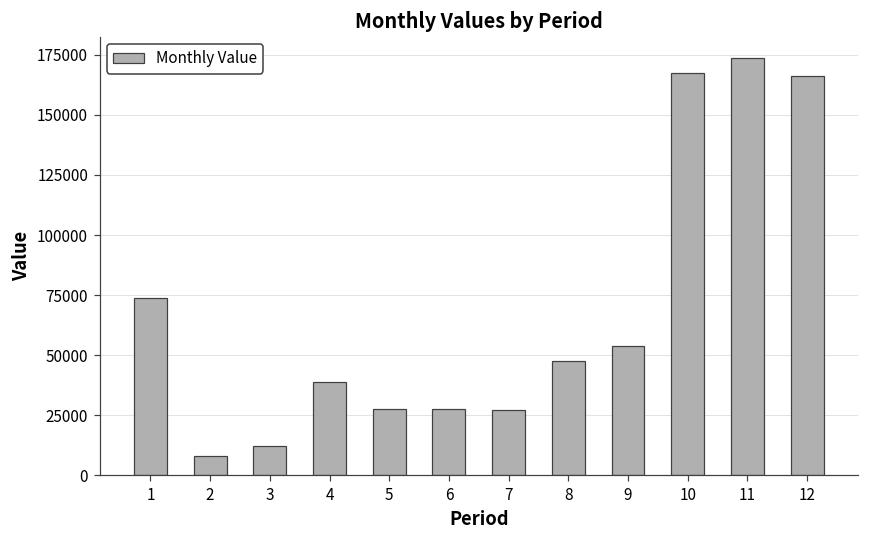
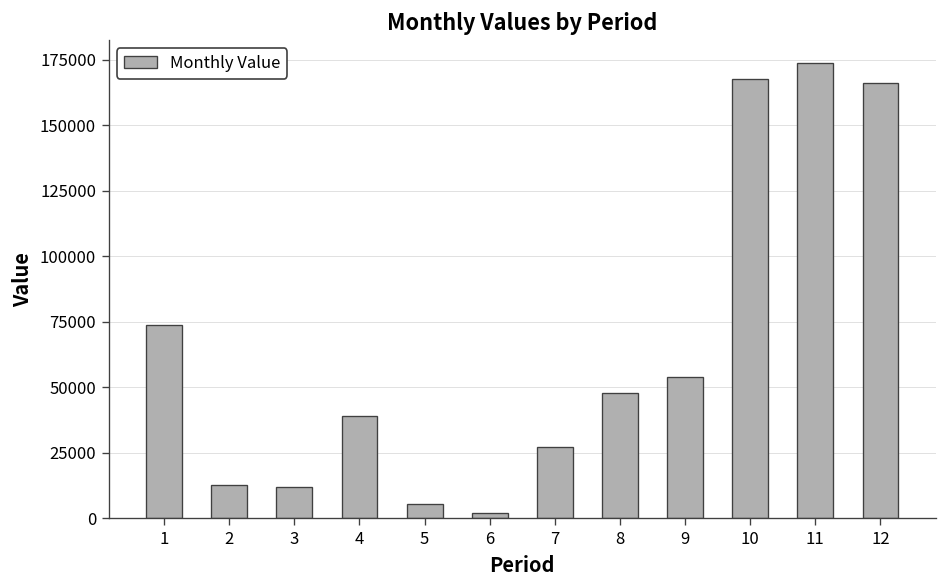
  {
    "1": 74000,
-   "2": 8000,
+   "2": 13000,
    "3": 12000,
    "4": 39000,
-   "5": 27000,
-   "6": 27000,
+   "5": 6000,
+   "6": 2000,
    "7": 27000,
    "8": 48000,
    "9": 54000,
    "10": 168000,
    "11": 174000,
    "12": 166000
  }
